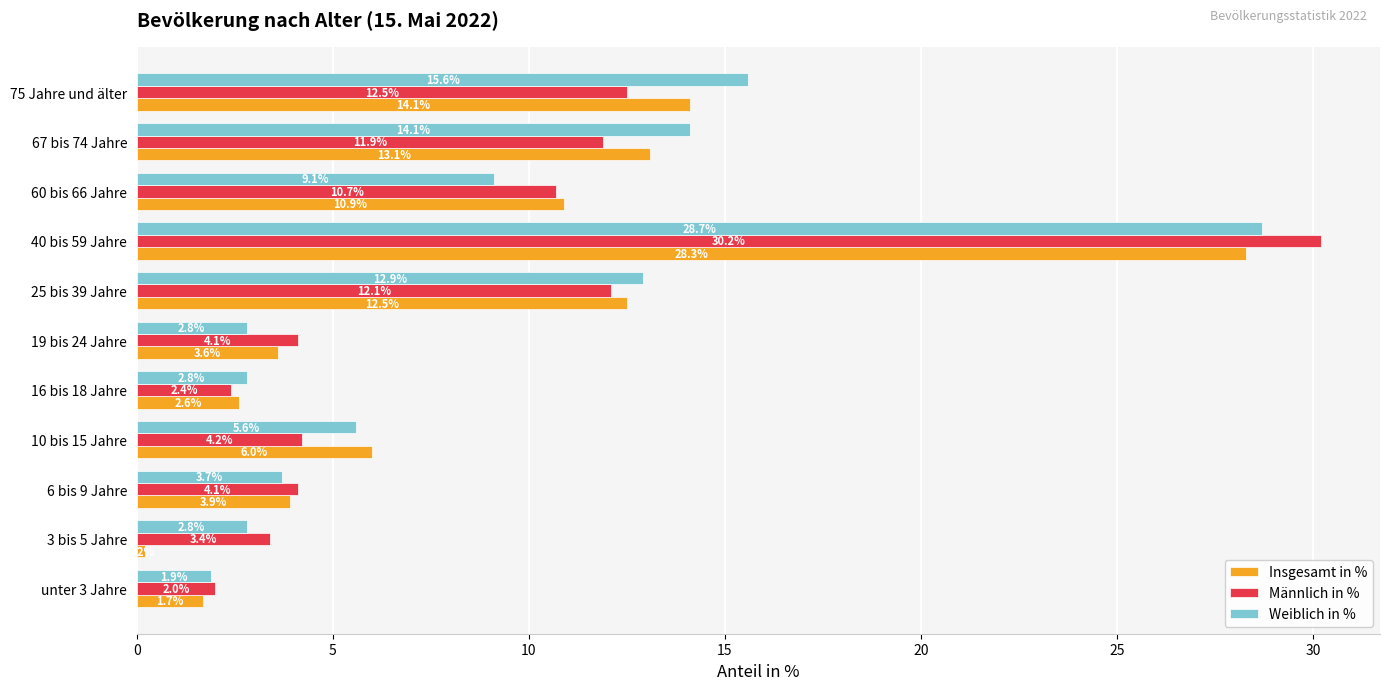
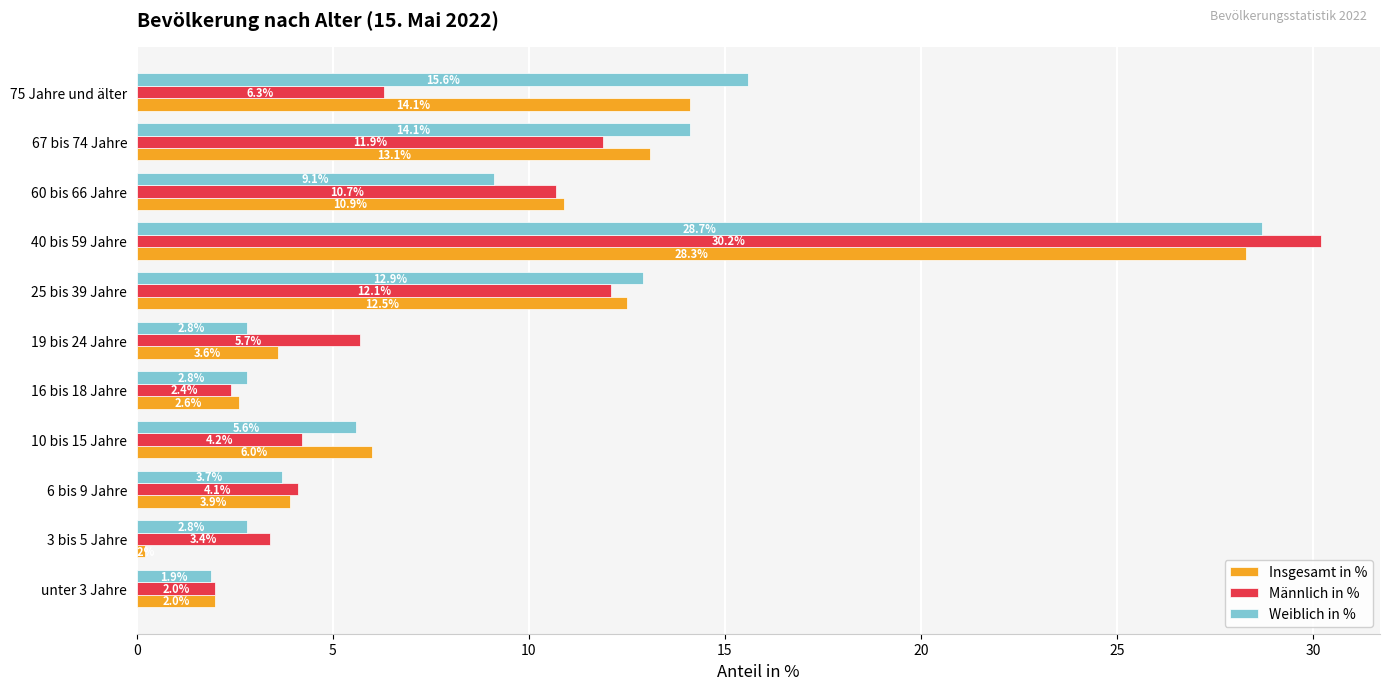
  {
    "Insgesamt in %": {
      "75 Jahre und älter": "14.1%",
      "67 bis 74 Jahre": "13.1%",
      "60 bis 66 Jahre": "10.9%",
      "40 bis 59 Jahre": "28.3%",
      "25 bis 39 Jahre": "12.5%",
      "19 bis 24 Jahre": "3.6%",
      "16 bis 18 Jahre": "2.6%",
      "10 bis 15 Jahre": "6.0%",
      "6 bis 9 Jahre": "3.9%",
-     "unter 3 Jahre": "1.7%"
+     "unter 3 Jahre": "2.0%"
    },
    "Männlich in %": {
-     "75 Jahre und älter": "12.5%",
+     "75 Jahre und älter": "6.3%",
      "67 bis 74 Jahre": "11.9%",
      "60 bis 66 Jahre": "10.7%",
      "40 bis 59 Jahre": "30.2%",
      "25 bis 39 Jahre": "12.1%",
-     "19 bis 24 Jahre": "4.1%",
+     "19 bis 24 Jahre": "5.7%",
      "16 bis 18 Jahre": "2.4%",
      "10 bis 15 Jahre": "4.2%",
      "6 bis 9 Jahre": "4.1%",
      "3 bis 5 Jahre": "3.4%",
      "unter 3 Jahre": "2.0%"
    },
    "Weiblich in %": {
      "75 Jahre und älter": "15.6%",
      "67 bis 74 Jahre": "14.1%",
      "60 bis 66 Jahre": "9.1%",
      "40 bis 59 Jahre": "28.7%",
      "25 bis 39 Jahre": "12.9%",
      "19 bis 24 Jahre": "2.8%",
      "16 bis 18 Jahre": "2.8%",
      "10 bis 15 Jahre": "5.6%",
      "6 bis 9 Jahre": "3.7%",
      "3 bis 5 Jahre": "2.8%",
      "unter 3 Jahre": "1.9%"
    }
  }
